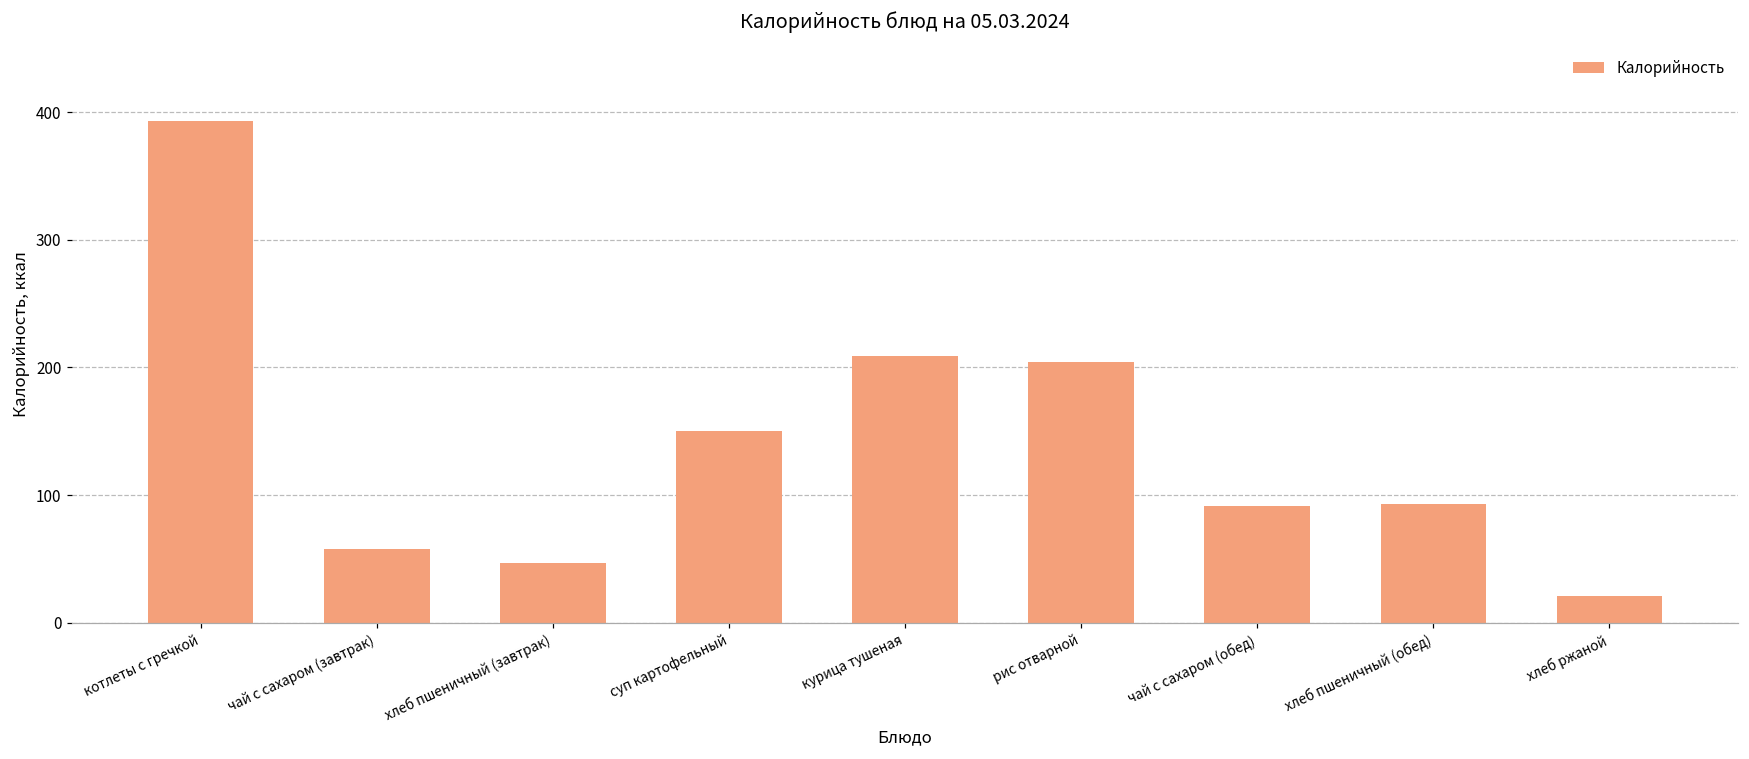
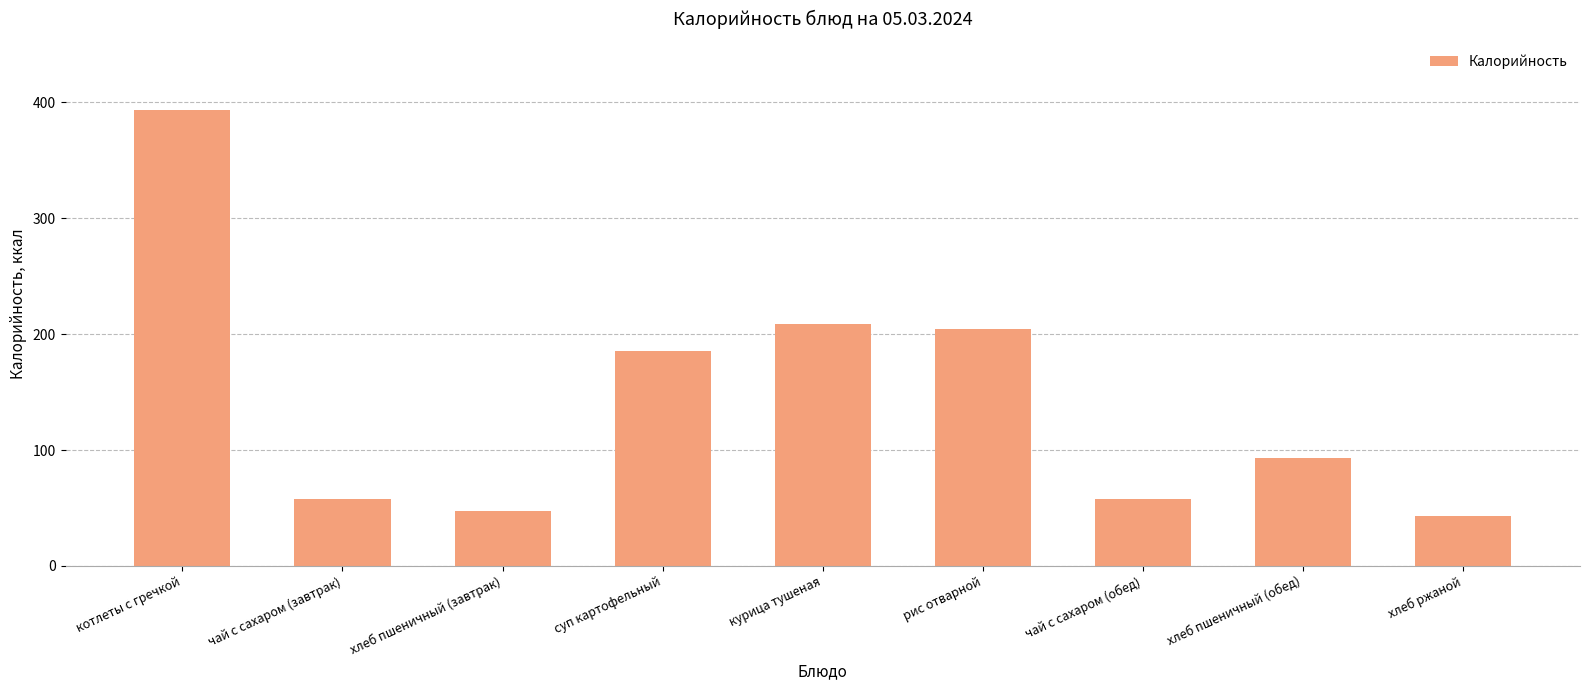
  {
    "котлеты с гречкой": 393,
    "чай с сахаром (завтрак)": 58,
    "хлеб пшеничный (завтрак)": 47,
-   "суп картофельный": 150,
+   "суп картофельный": 185,
    "курица тушеная": 209,
    "рис отварной": 204,
-   "чай с сахаром (обед)": 91,
+   "чай с сахаром (обед)": 58,
    "хлеб пшеничный (обед)": 93,
-   "хлеб ржаной": 21
+   "хлеб ржаной": 43
  }
